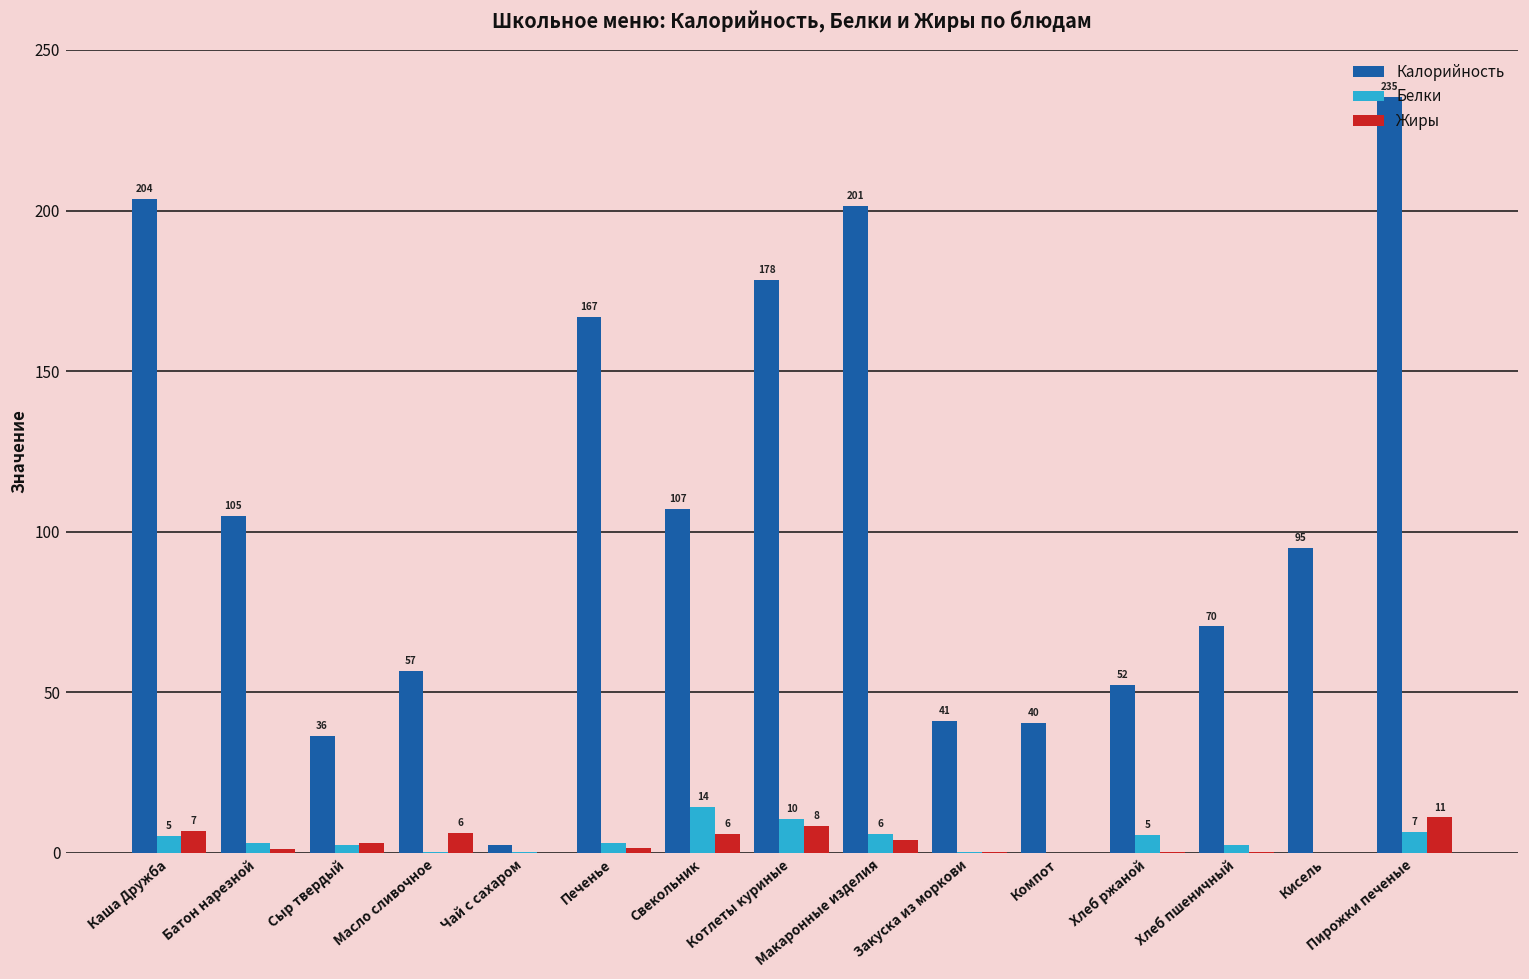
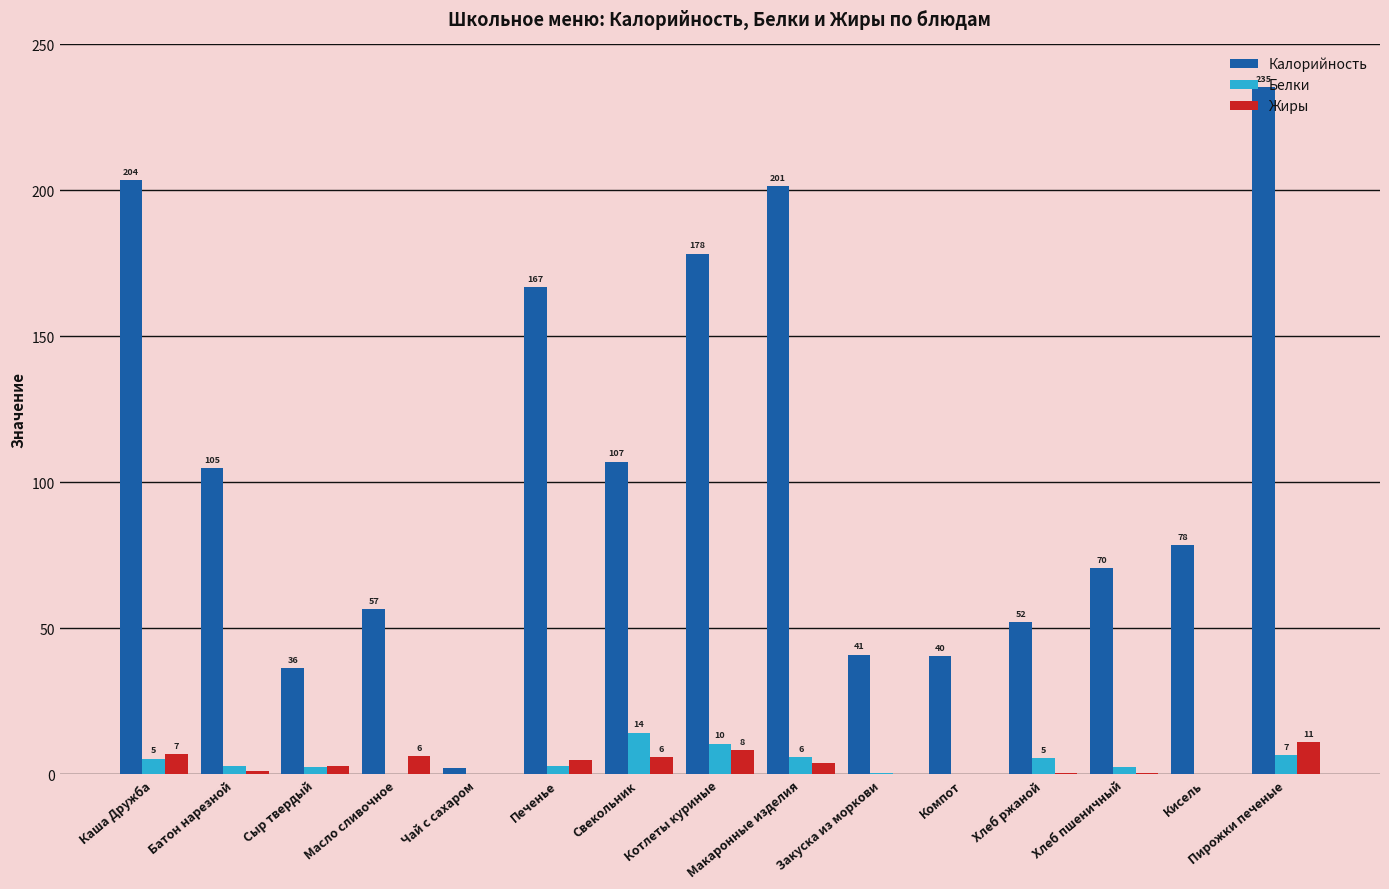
  {
    "Калорийность": {
      "Каша Дружба": 204,
      "Батон нарезной": 105,
      "Сыр твердый": 36,
      "Масло сливочное": 57,
      "Печенье": 167,
      "Свекольник": 107,
      "Котлеты куриные": 178,
      "Макаронные изделия": 201,
      "Закуска из моркови": 41,
      "Компот": 40,
      "Хлеб ржаной": 52,
      "Хлеб пшеничный": 70,
-     "Кисель": 95,
+     "Кисель": 78,
      "Пирожки печеные": 235
    },
    "Белки": {
      "Каша Дружба": 5,
      "Свекольник": 14,
      "Котлеты куриные": 10,
      "Макаронные изделия": 6,
      "Хлеб ржаной": 5,
      "Пирожки печеные": 7
    },
    "Жиры": {
      "Батон нарезной": 1,
      "Сыр твердый": 3,
      "Чай с сахаром": 0,
-     "Печенье": 2,
+     "Печенье": 5,
      "Макаронные изделия": 4,
      "Компот": 0,
      "Кисель": 0
    }
  }
